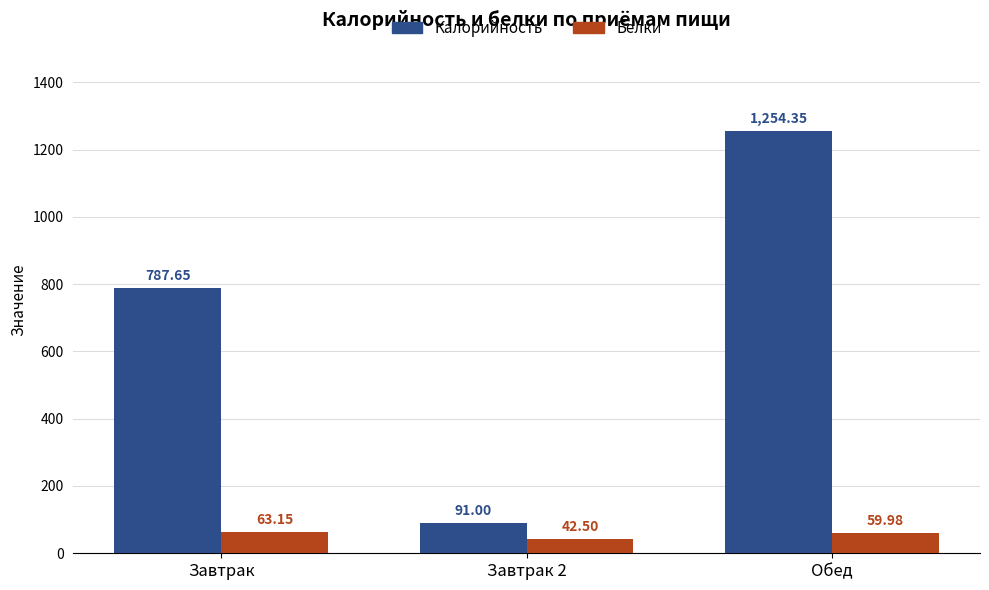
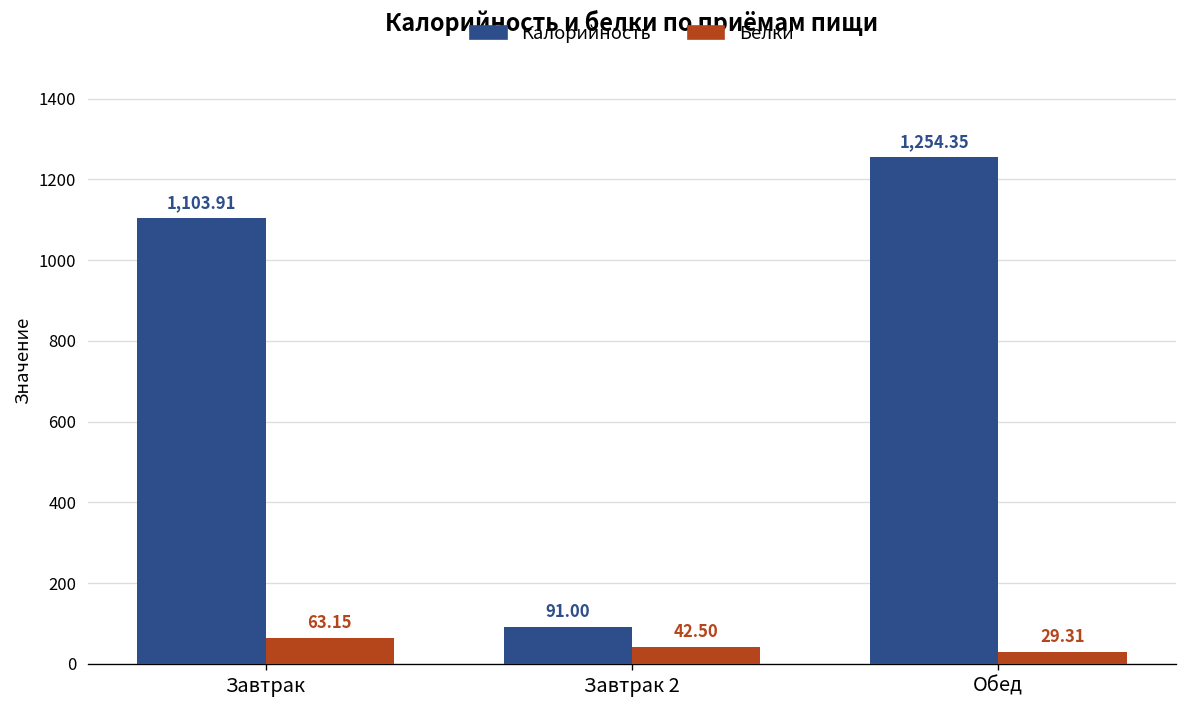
  {
    "Калорийность": {
-     "Завтрак": "787.65",
+     "Завтрак": "1,103.91",
      "Завтрак 2": "91.00",
      "Обед": "1,254.35"
    },
    "Белки": {
      "Завтрак": "63.15",
      "Завтрак 2": "42.50",
-     "Обед": "59.98"
+     "Обед": "29.31"
    }
  }
